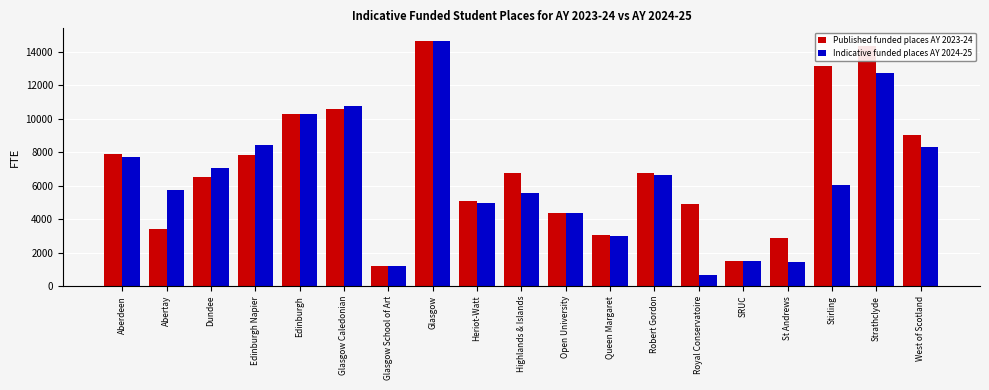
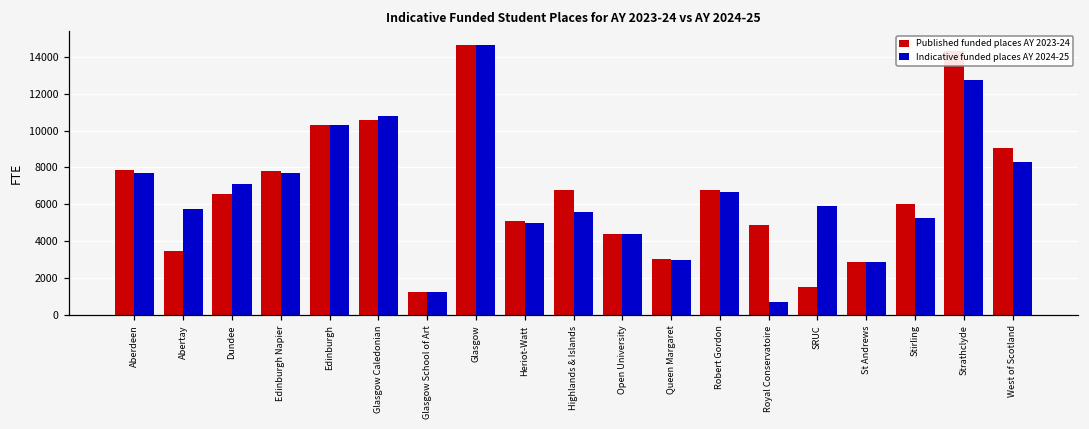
  {
    "Published funded places AY 2023-24": {
      "Aberdeen": 7900,
      "Abertay": 3400,
      "Dundee": 6500,
      "Edinburgh Napier": 7800,
      "Edinburgh": 10300,
      "Glasgow Caledonian": 10600,
      "Glasgow School of Art": 1200,
      "Glasgow": 14700,
      "Heriot-Watt": 5100,
      "Highlands & Islands": 6800,
      "Open University": 4400,
      "Queen Margaret": 3000,
      "Robert Gordon": 6800,
      "Royal Conservatoire": 4900,
      "SRUC": 1500,
      "St Andrews": 2900,
-     "Stirling": 13100,
+     "Stirling": 6000,
      "West of Scotland": 9100
    },
    "Indicative funded places AY 2024-25": {
      "Aberdeen": 7700,
      "Abertay": 5800,
      "Dundee": 7100,
-     "Edinburgh Napier": 8400,
+     "Edinburgh Napier": 7700,
      "Edinburgh": 10300,
      "Glasgow Caledonian": 10800,
      "Glasgow School of Art": 1200,
      "Glasgow": 14700,
      "Heriot-Watt": 5000,
      "Highlands & Islands": 5600,
      "Open University": 4400,
      "Queen Margaret": 3000,
      "Robert Gordon": 6700,
      "Royal Conservatoire": 700,
-     "SRUC": 1500,
-     "St Andrews": 1500,
-     "Stirling": 6000,
+     "SRUC": 5900,
+     "St Andrews": 2900,
+     "Stirling": 5200,
      "Strathclyde": 12700,
      "West of Scotland": 8300
    }
  }
